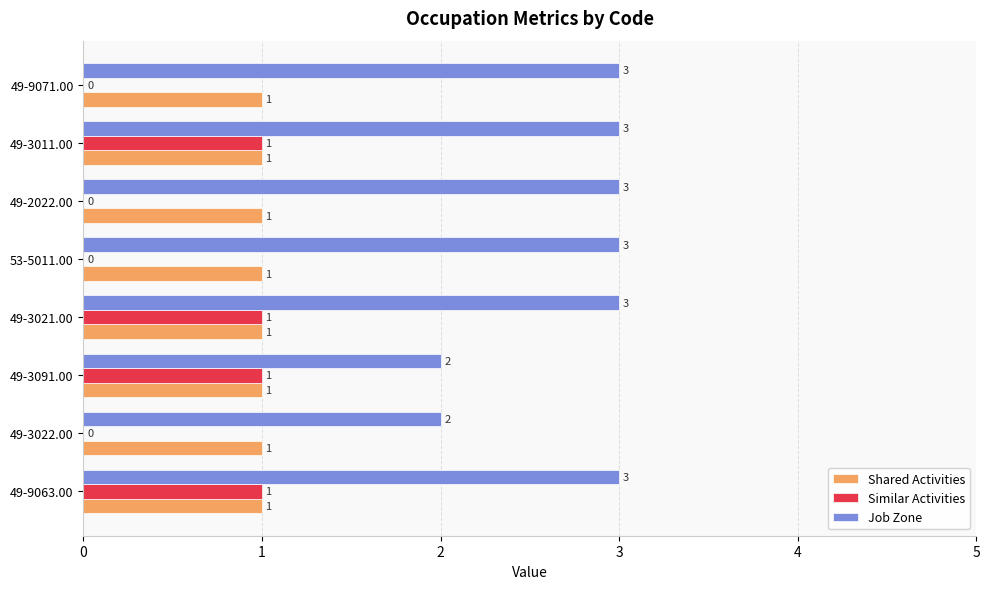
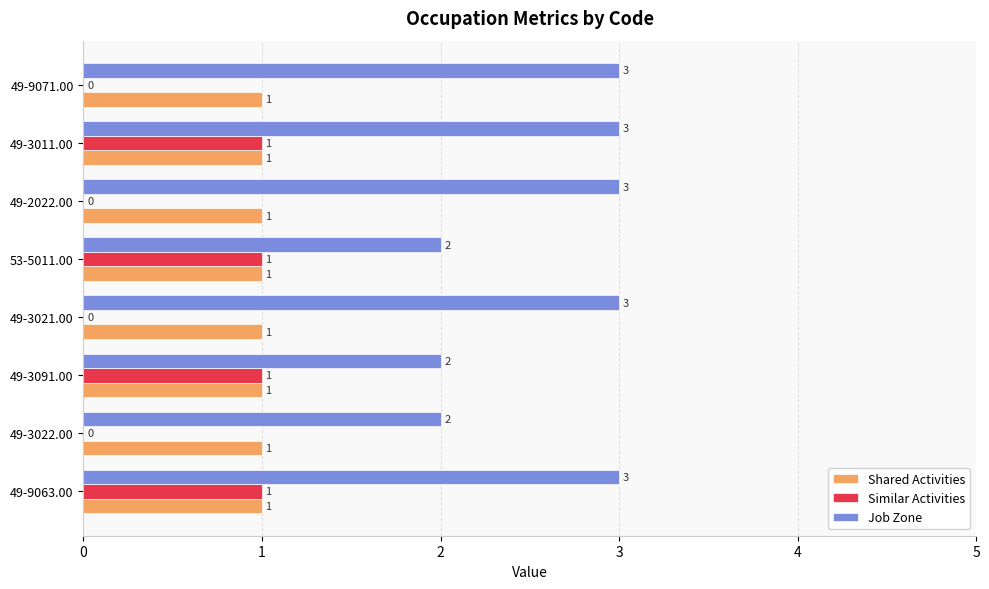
  {
    "Shared Activities": {
      "49-9071.00": 1,
      "49-3011.00": 1,
      "49-2022.00": 1,
      "53-5011.00": 1,
      "49-3021.00": 1,
      "49-3091.00": 1,
      "49-3022.00": 1,
      "49-9063.00": 1
    },
    "Similar Activities": {
      "49-9071.00": 0,
      "49-3011.00": 1,
      "49-2022.00": 0,
-     "53-5011.00": 0,
-     "49-3021.00": 1,
+     "53-5011.00": 1,
+     "49-3021.00": 0,
      "49-3091.00": 1,
      "49-3022.00": 0,
      "49-9063.00": 1
    },
    "Job Zone": {
      "49-9071.00": 3,
      "49-3011.00": 3,
      "49-2022.00": 3,
-     "53-5011.00": 3,
+     "53-5011.00": 2,
      "49-3021.00": 3,
      "49-3091.00": 2,
      "49-3022.00": 2,
      "49-9063.00": 3
    }
  }
